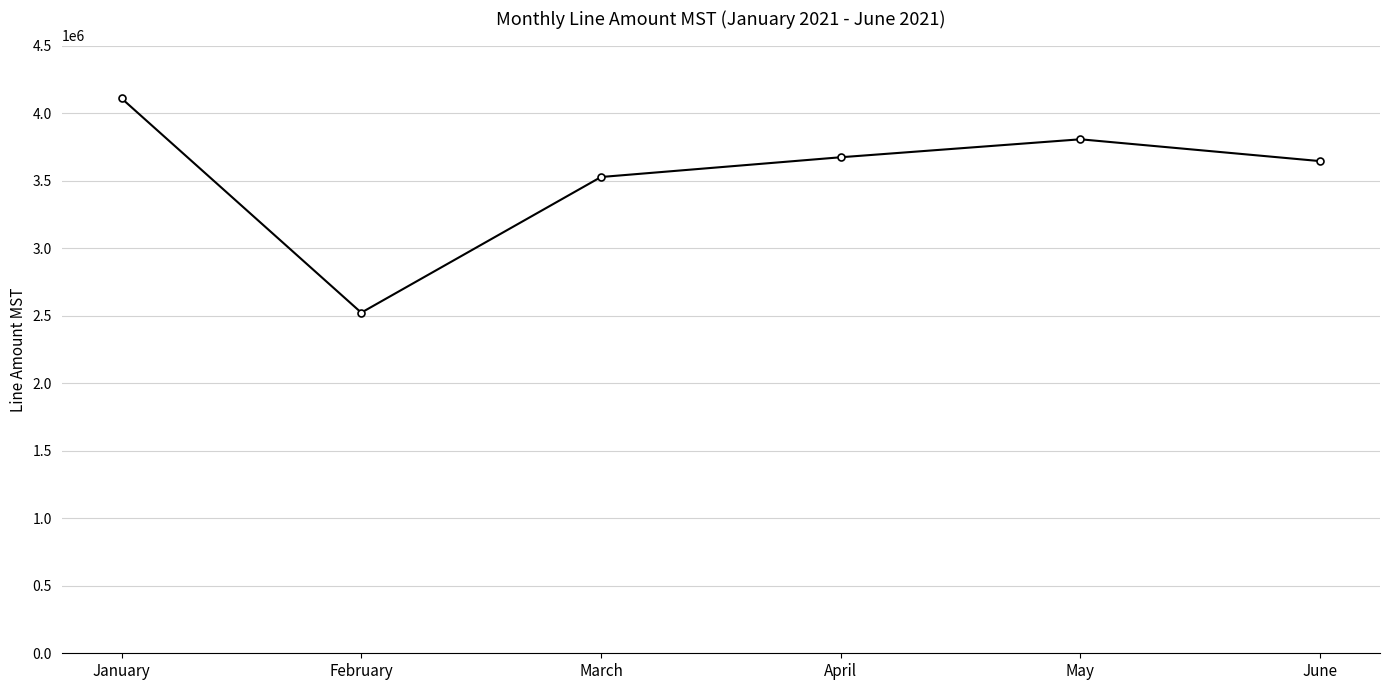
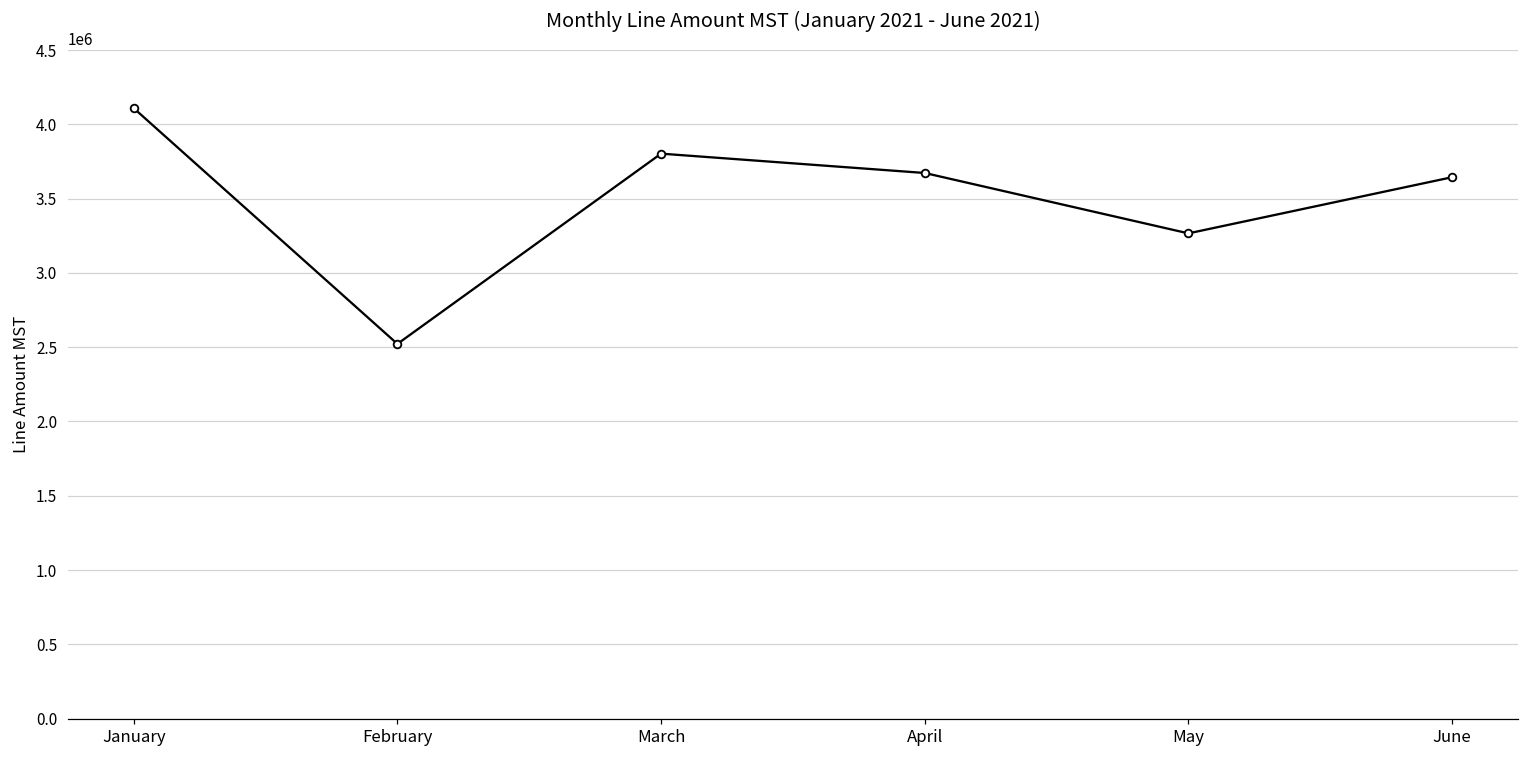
  {
    "January": 4110000,
    "February": 2520000,
-   "March": 3530000,
+   "March": 3800000,
    "April": 3670000,
-   "May": 3810000,
+   "May": 3270000,
    "June": 3640000
  }
